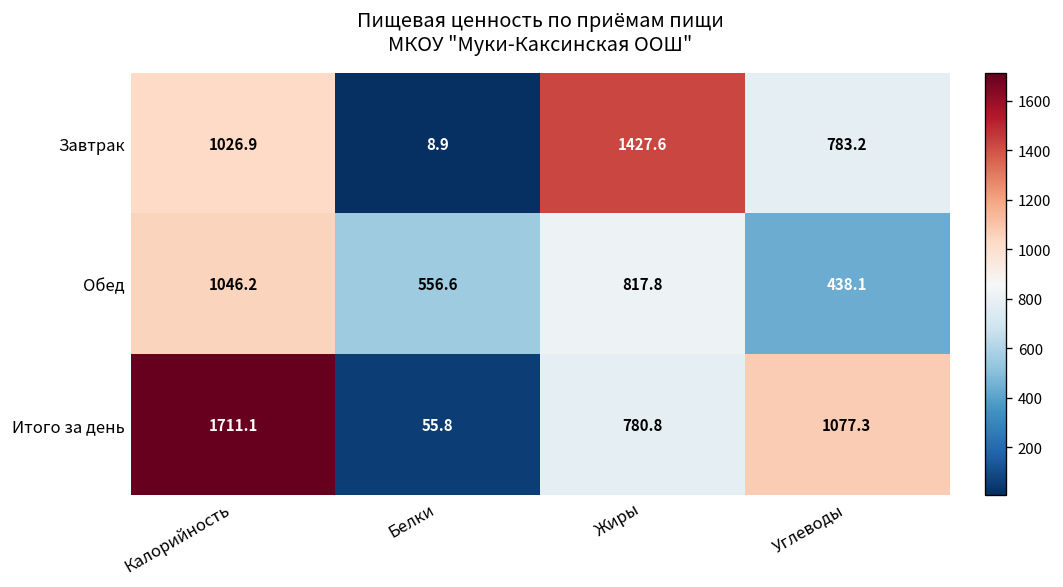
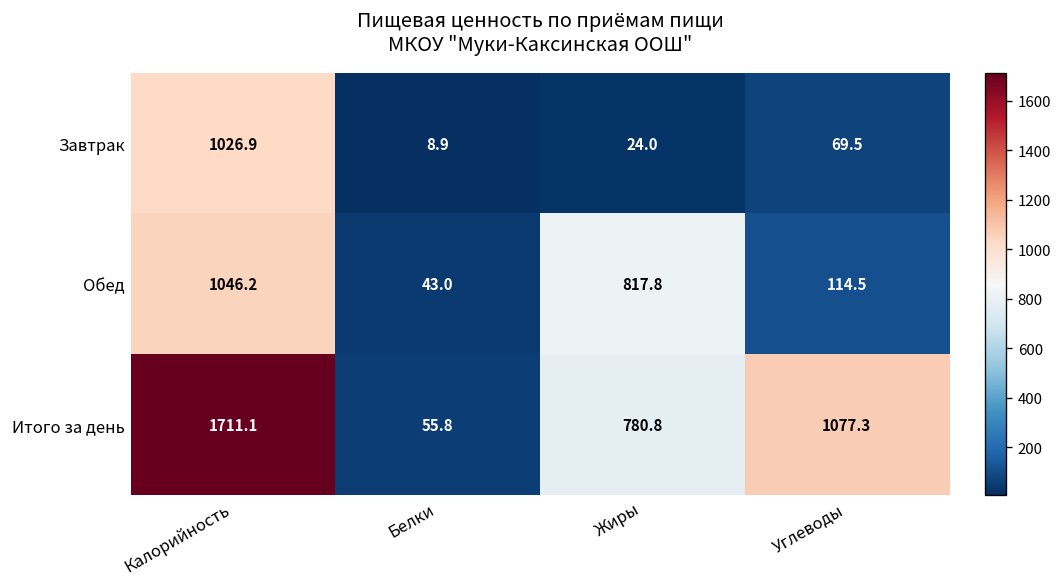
  {
    "Завтрак": {
      "Калорийность": 1026.9,
      "Белки": 8.9,
-     "Жиры": 1427.6,
-     "Углеводы": 783.2
+     "Жиры": 24.0,
+     "Углеводы": 69.5
    },
    "Обед": {
      "Калорийность": 1046.2,
-     "Белки": 556.6,
+     "Белки": 43.0,
      "Жиры": 817.8,
-     "Углеводы": 438.1
+     "Углеводы": 114.5
    },
    "Итого за день": {
      "Калорийность": 1711.1,
      "Белки": 55.8,
      "Жиры": 780.8,
      "Углеводы": 1077.3
    }
  }
